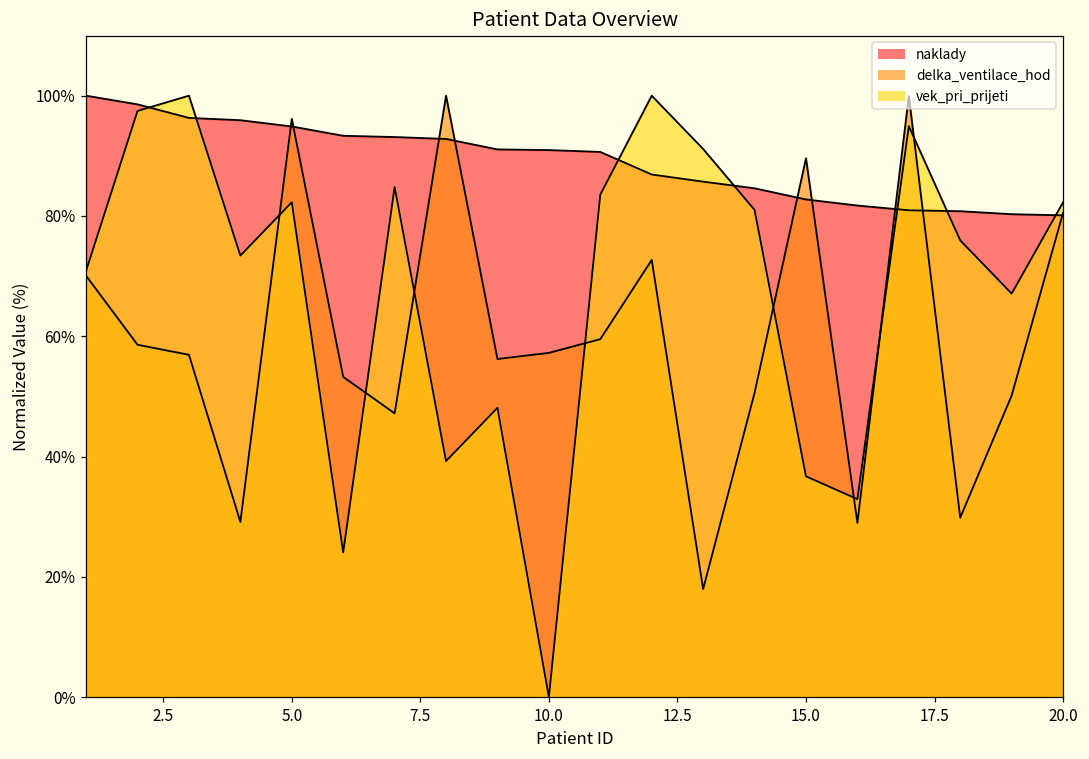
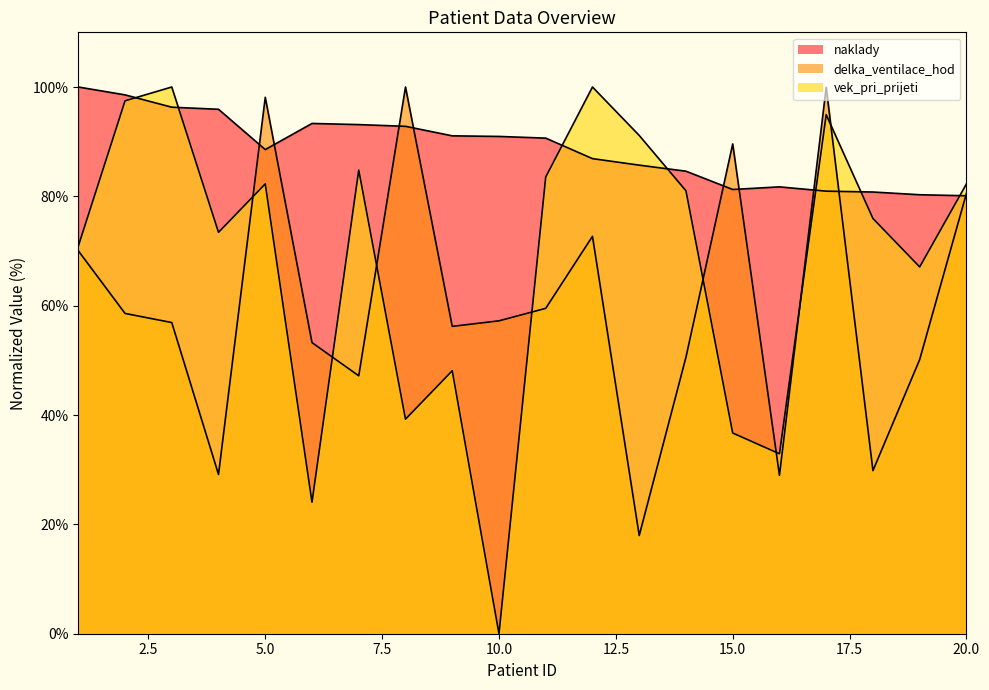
  {
    "naklady": {
-     "5.0": "95%",
+     "5.0": "89%",
      "10.0": "91%",
-     "15.0": "83%"
+     "15.0": "81%"
    },
    "delka_ventilace_hod": {
-     "5.0": "96%",
+     "5.0": "98%",
      "10.0": "57%",
      "15.0": "90%"
    },
    "vek_pri_prijeti": {
      "5.0": "82%",
      "10.0": "0%",
      "15.0": "37%",
      "20.0": "82%"
    }
  }
